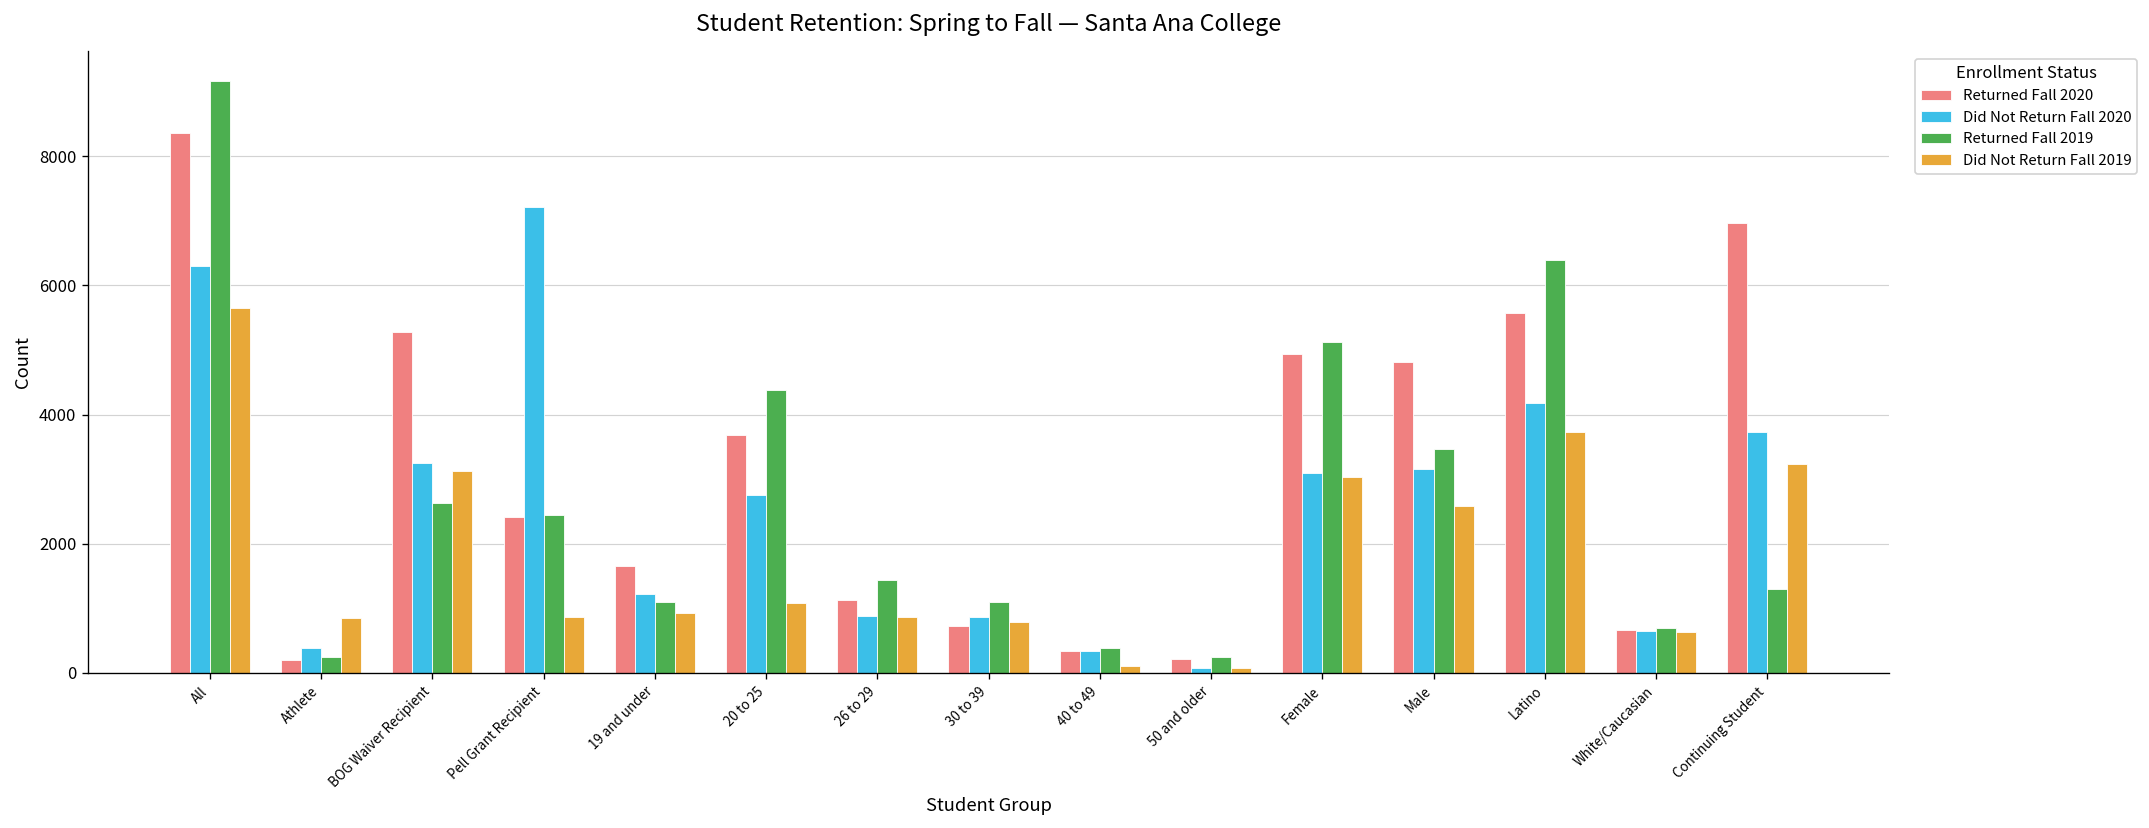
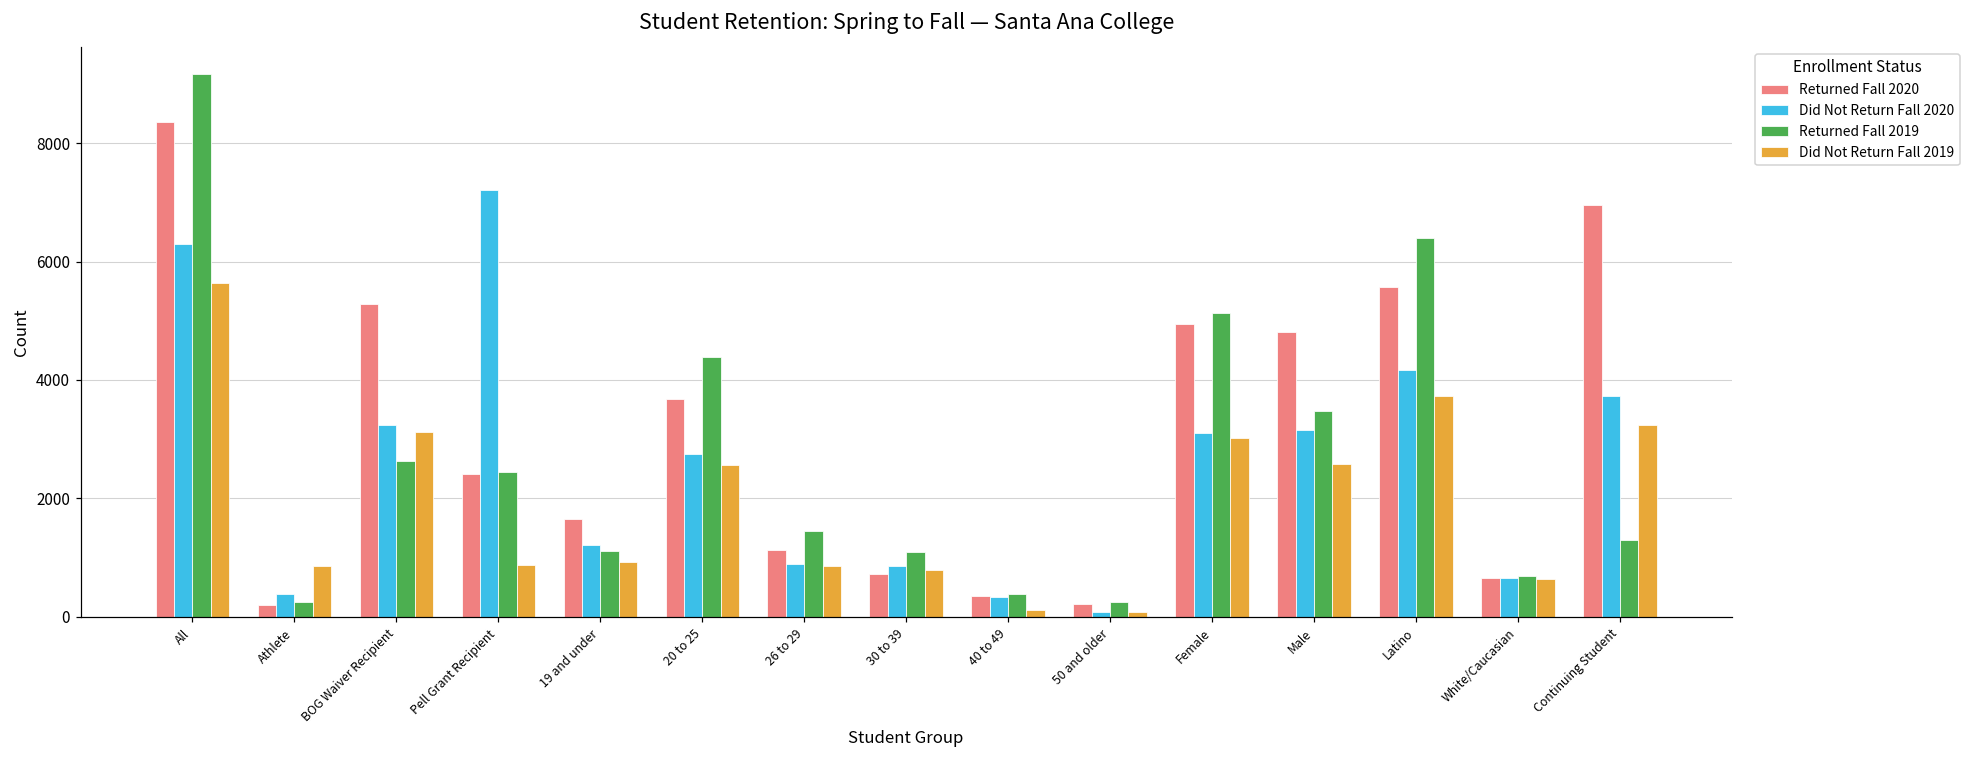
  {
    "Returned Fall 2020": {
      "All": 8400,
      "Athlete": 200,
      "BOG Waiver Recipient": 5300,
      "Pell Grant Recipient": 2400,
      "19 and under": 1700,
      "20 to 25": 3700,
      "26 to 29": 1100,
      "30 to 39": 700,
      "40 to 49": 300,
      "50 and older": 200,
      "Female": 4900,
      "Male": 4800,
      "Latino": 5600,
      "White/Caucasian": 700,
      "Continuing Student": 7000
    },
    "Did Not Return Fall 2020": {
      "All": 6300,
      "Athlete": 400,
      "BOG Waiver Recipient": 3200,
      "Pell Grant Recipient": 7200,
      "19 and under": 1200,
      "20 to 25": 2800,
      "26 to 29": 900,
      "30 to 39": 900,
      "40 to 49": 300,
      "50 and older": 100,
      "Female": 3100,
      "Male": 3200,
      "Latino": 4200,
      "White/Caucasian": 700,
      "Continuing Student": 3700
    },
    "Returned Fall 2019": {
      "All": 9200,
      "Athlete": 200,
      "BOG Waiver Recipient": 2600,
      "Pell Grant Recipient": 2400,
      "19 and under": 1100,
      "20 to 25": 4400,
      "26 to 29": 1400,
      "30 to 39": 1100,
      "40 to 49": 400,
      "50 and older": 300,
      "Female": 5100,
      "Male": 3500,
      "Latino": 6400,
      "White/Caucasian": 700,
      "Continuing Student": 1300
    },
    "Did Not Return Fall 2019": {
      "All": 5600,
      "Athlete": 900,
      "BOG Waiver Recipient": 3100,
      "Pell Grant Recipient": 900,
      "19 and under": 900,
-     "20 to 25": 1100,
+     "20 to 25": 2600,
      "26 to 29": 900,
      "30 to 39": 800,
      "40 to 49": 100,
      "50 and older": 100,
      "Female": 3000,
      "Male": 2600,
      "Latino": 3700,
      "White/Caucasian": 600,
      "Continuing Student": 3200
    }
  }
